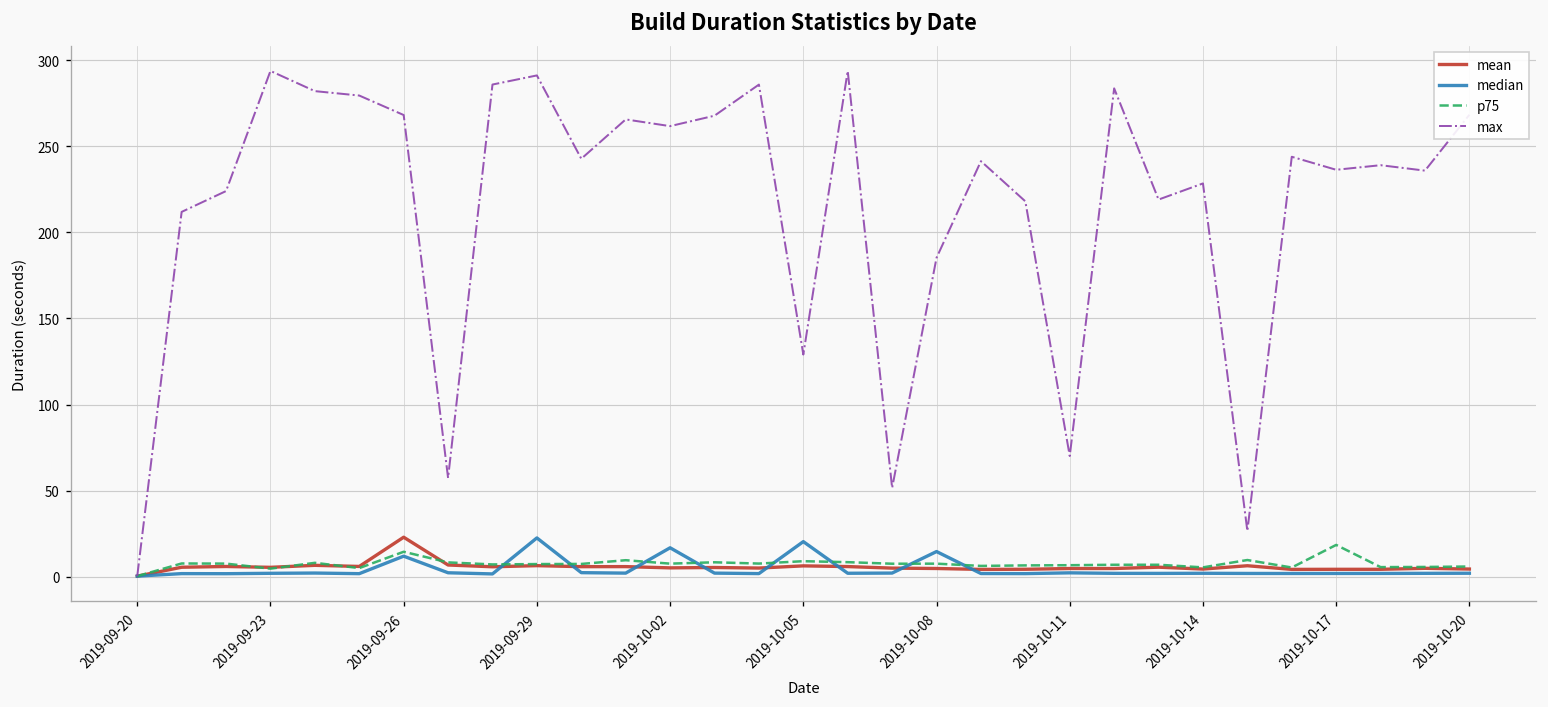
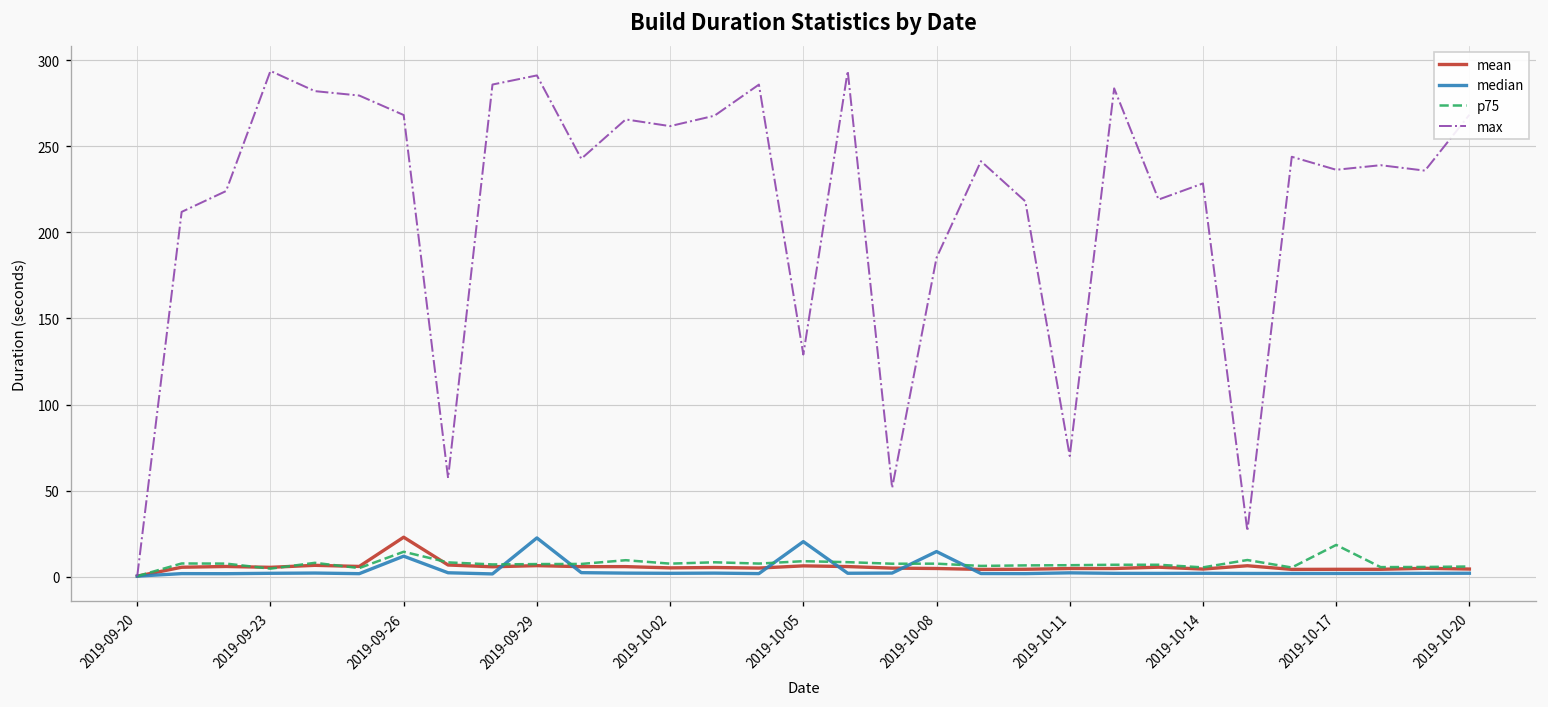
  {
    "mean": {
      "2019-09-26": 23,
      "2019-10-02": 5,
      "2019-10-05": 6,
      "2019-10-08": 5,
      "2019-10-11": 5,
      "2019-10-17": 4
    },
    "median": {
      "2019-09-23": 2,
      "2019-09-26": 12,
      "2019-09-29": 22,
-     "2019-10-02": 17,
+     "2019-10-02": 2,
      "2019-10-05": 20,
      "2019-10-08": 15,
      "2019-10-11": 2,
      "2019-10-14": 2,
      "2019-10-17": 2,
      "2019-10-20": 2
    },
    "p75": {
      "2019-09-26": 14,
      "2019-10-02": 8,
      "2019-10-05": 9,
      "2019-10-08": 8,
      "2019-10-11": 7,
      "2019-10-17": 18
    },
    "max": {
      "2019-09-23": 294,
      "2019-09-26": 268,
      "2019-09-29": 291,
      "2019-10-02": 262,
      "2019-10-05": 129,
      "2019-10-08": 185,
      "2019-10-11": 70,
      "2019-10-14": 228,
      "2019-10-17": 236
    }
  }
